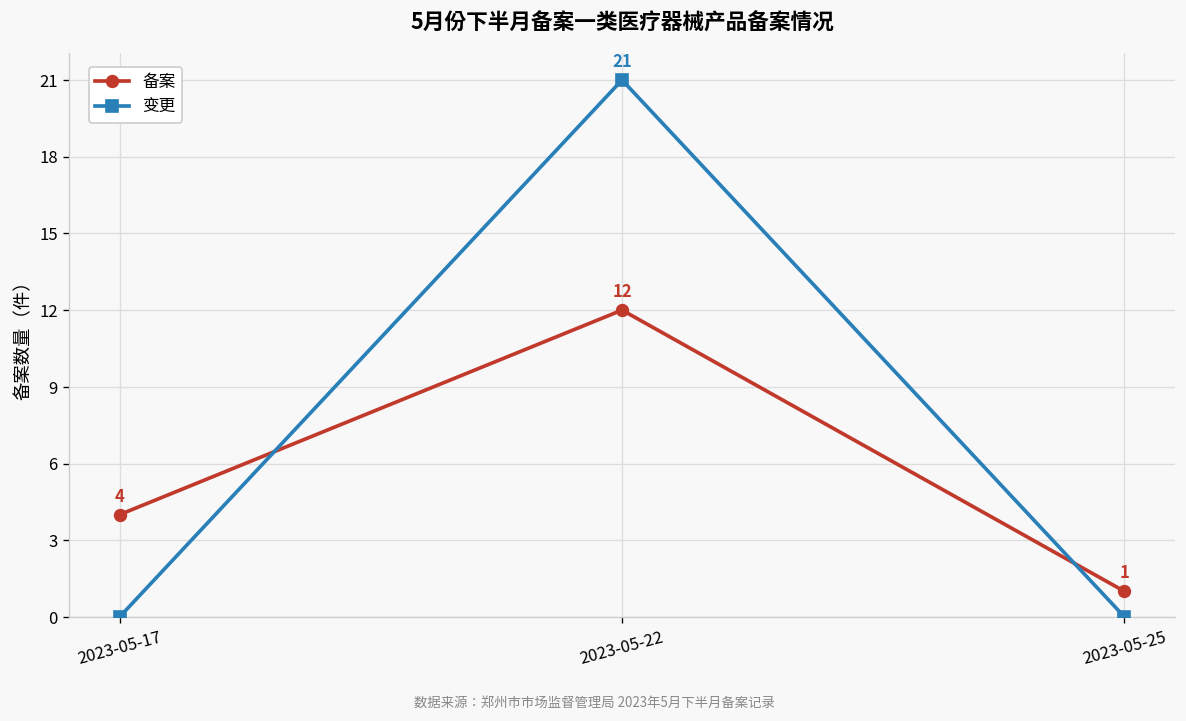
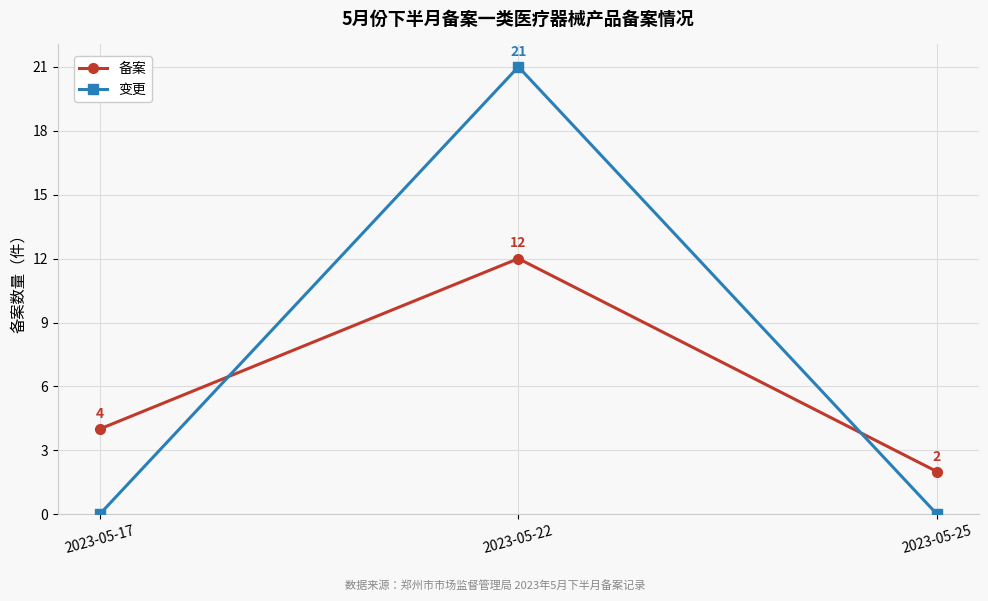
  {
    "备案": {
      "2023-05-17": 4,
      "2023-05-22": 12,
-     "2023-05-25": 1
+     "2023-05-25": 2
    },
    "变更": {
      "2023-05-22": 21
    }
  }
